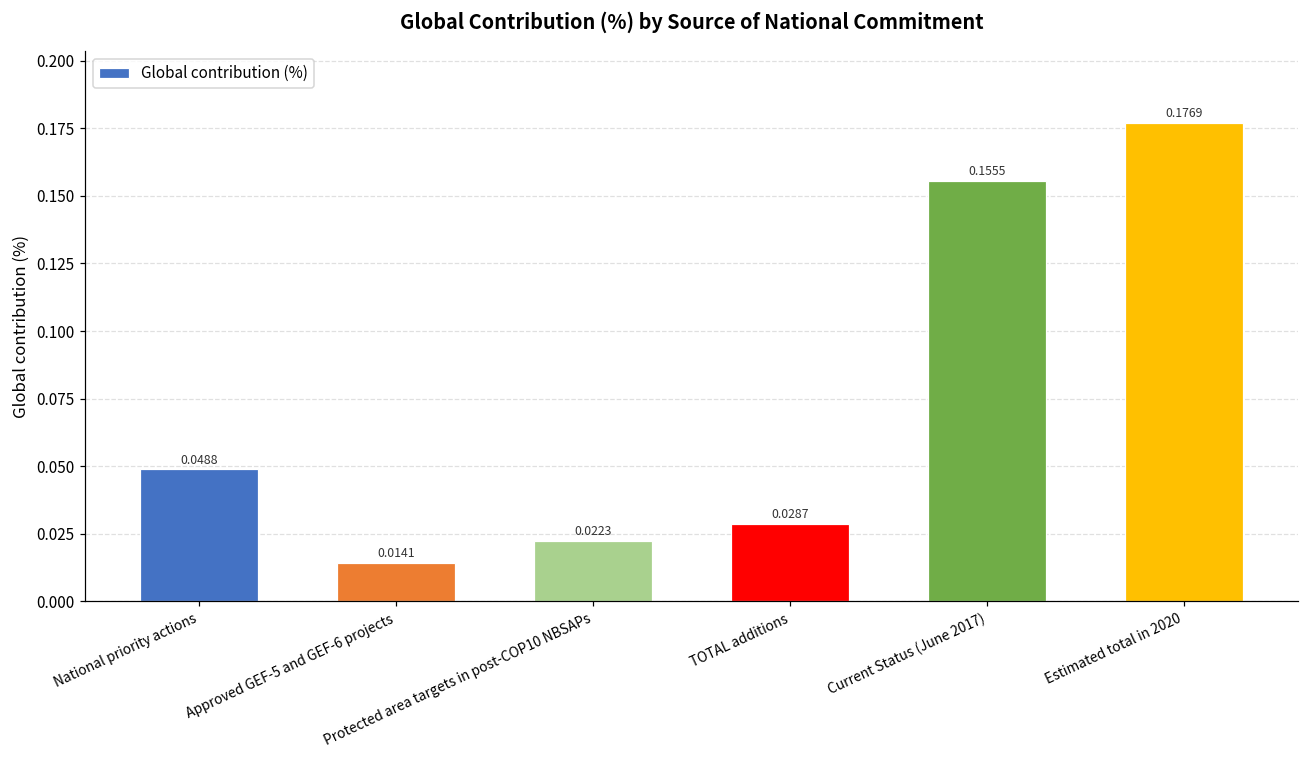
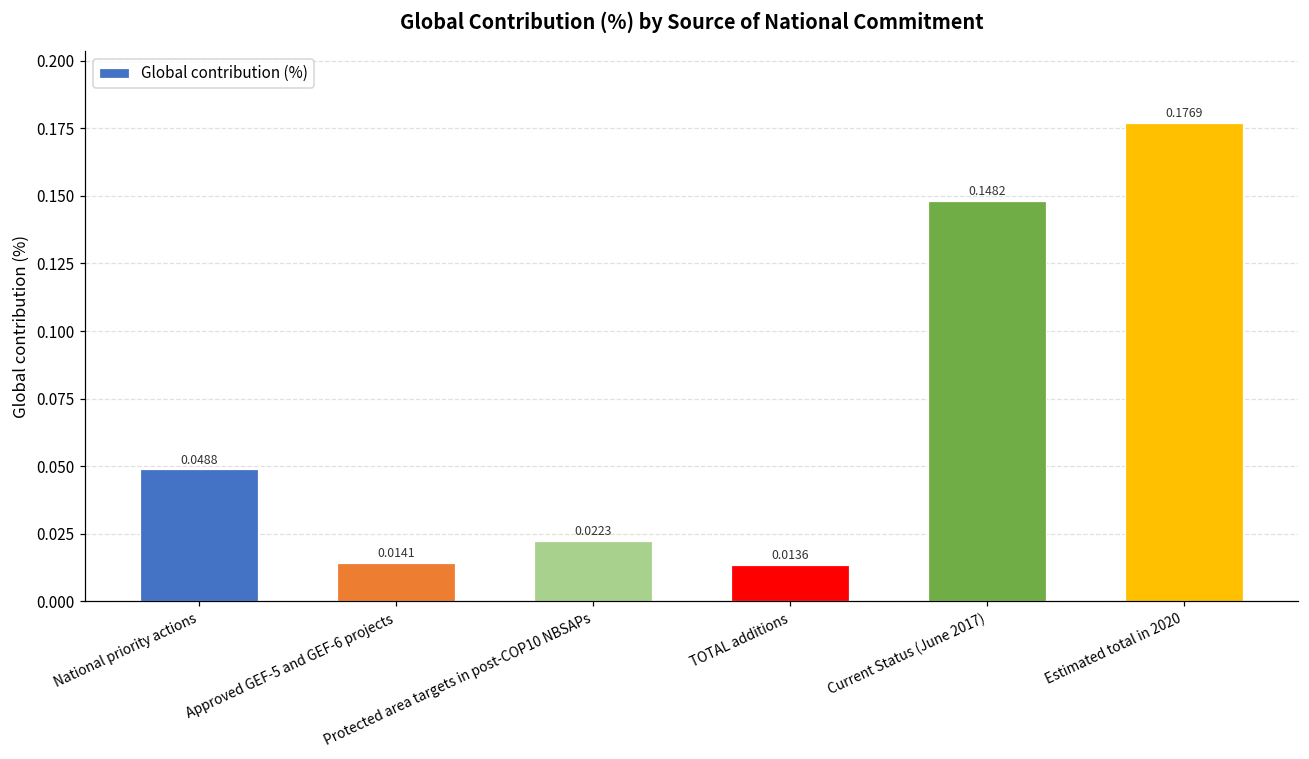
  {
    "National priority actions": 0.0488,
    "Approved GEF-5 and GEF-6 projects": 0.0141,
    "Protected area targets in post-COP10 NBSAPs": 0.0223,
-   "TOTAL additions": 0.0287,
-   "Current Status (June 2017)": 0.1555,
+   "TOTAL additions": 0.0136,
+   "Current Status (June 2017)": 0.1482,
    "Estimated total in 2020": 0.1769
  }
